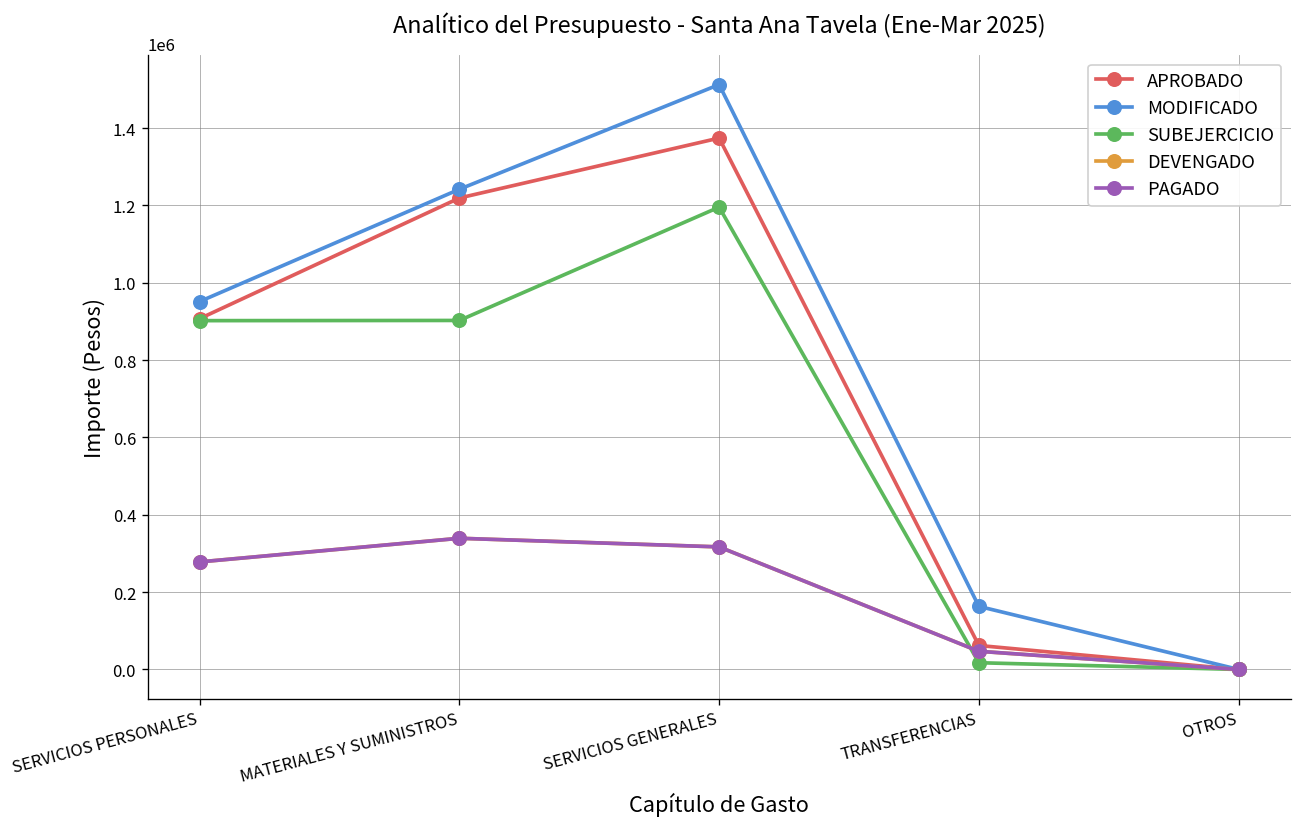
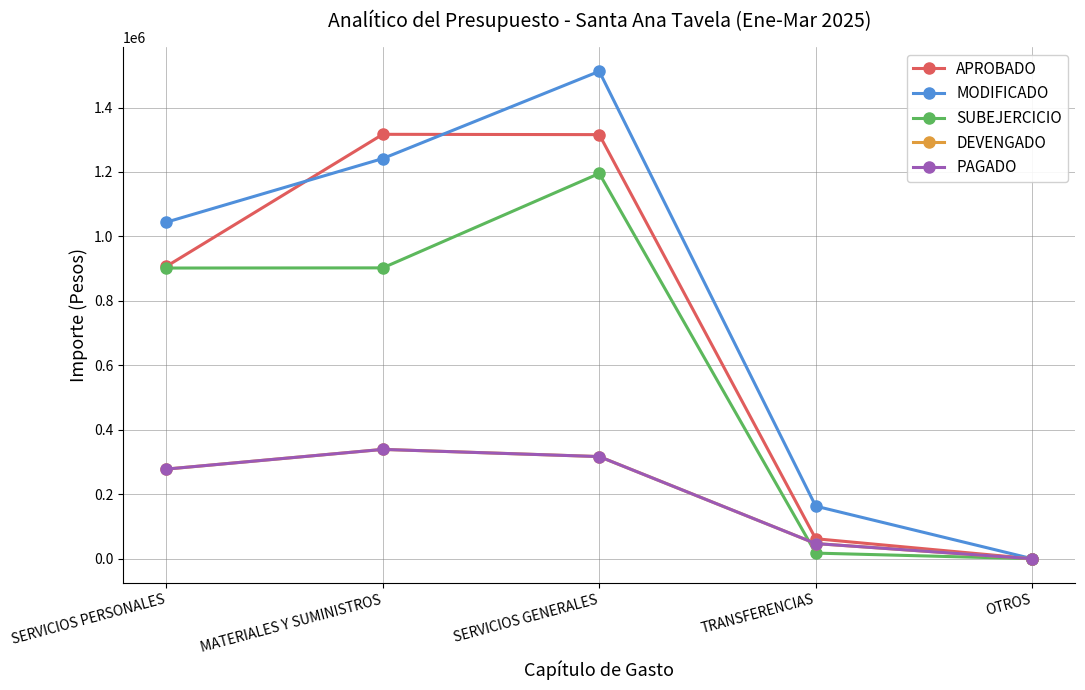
  {
    "APROBADO": {
-     "MATERIALES Y SUMINISTROS": 1220000,
-     "SERVICIOS GENERALES": 1370000,
+     "MATERIALES Y SUMINISTROS": 1320000,
+     "SERVICIOS GENERALES": 1320000,
      "TRANSFERENCIAS": 60000
    },
    "MODIFICADO": {
-     "SERVICIOS PERSONALES": 950000,
+     "SERVICIOS PERSONALES": 1040000,
      "MATERIALES Y SUMINISTROS": 1240000,
      "SERVICIOS GENERALES": 1510000,
      "TRANSFERENCIAS": 160000
    },
    "SUBEJERCICIO": {
      "MATERIALES Y SUMINISTROS": 900000,
      "SERVICIOS GENERALES": 1200000,
      "TRANSFERENCIAS": 20000
    },
    "PAGADO": {
      "SERVICIOS PERSONALES": 280000,
      "MATERIALES Y SUMINISTROS": 340000,
      "SERVICIOS GENERALES": 320000,
      "TRANSFERENCIAS": 50000
    }
  }
